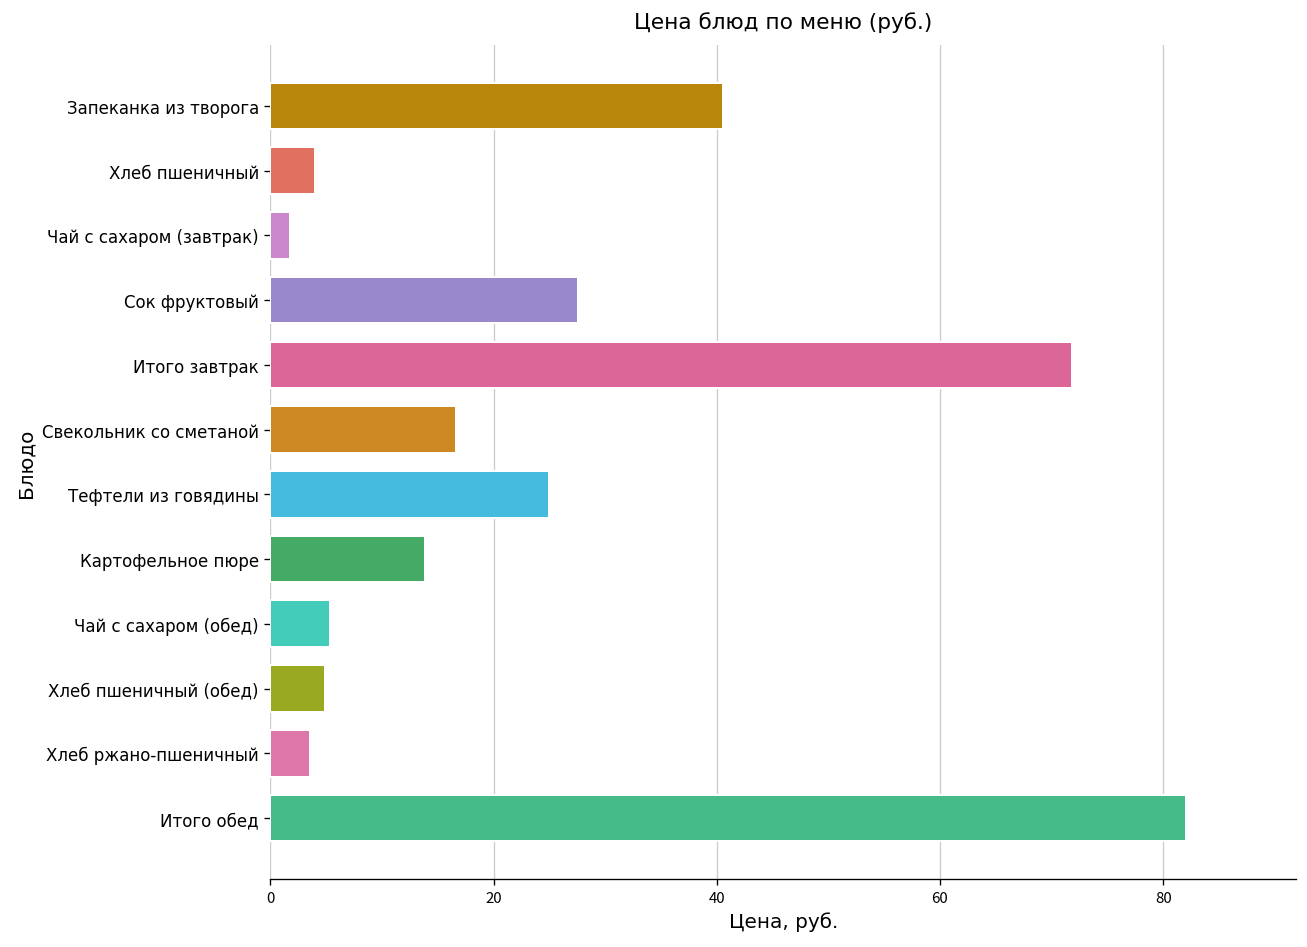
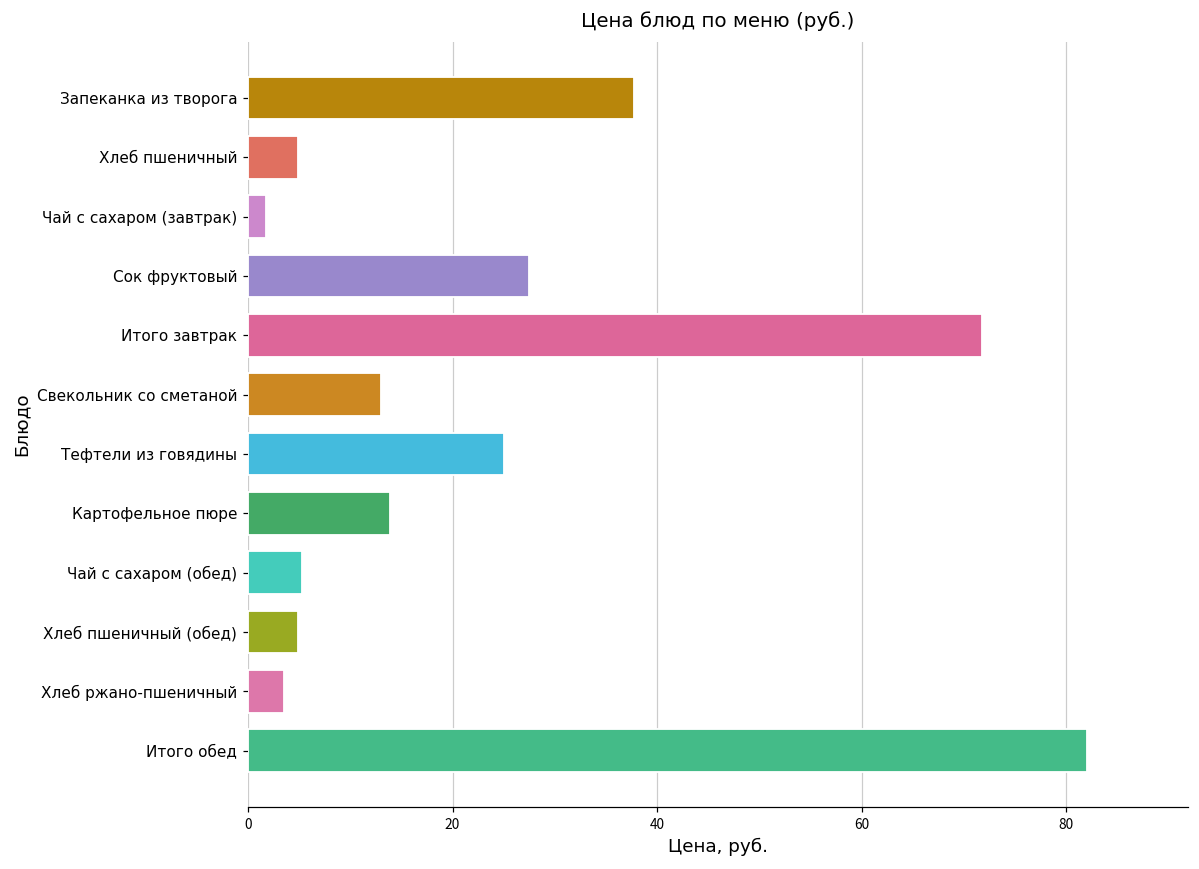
  {
-   "Запеканка из творога": 41,
-   "Хлеб пшеничный": 4,
+   "Запеканка из творога": 38,
+   "Хлеб пшеничный": 5,
    "Чай с сахаром (завтрак)": 2,
    "Сок фруктовый": 28,
    "Итого завтрак": 72,
-   "Свекольник со сметаной": 17,
+   "Свекольник со сметаной": 13,
    "Тефтели из говядины": 25,
    "Картофельное пюре": 14,
    "Чай с сахаром (обед)": 5,
    "Хлеб пшеничный (обед)": 5,
    "Хлеб ржано-пшеничный": 4,
    "Итого обед": 82
  }
